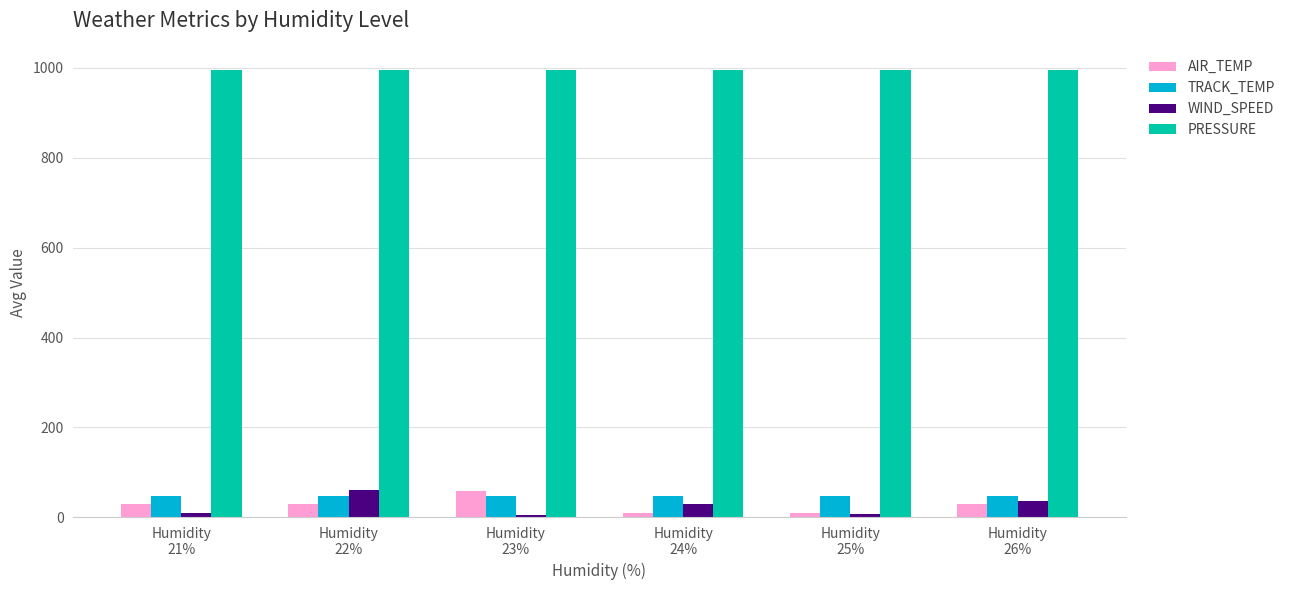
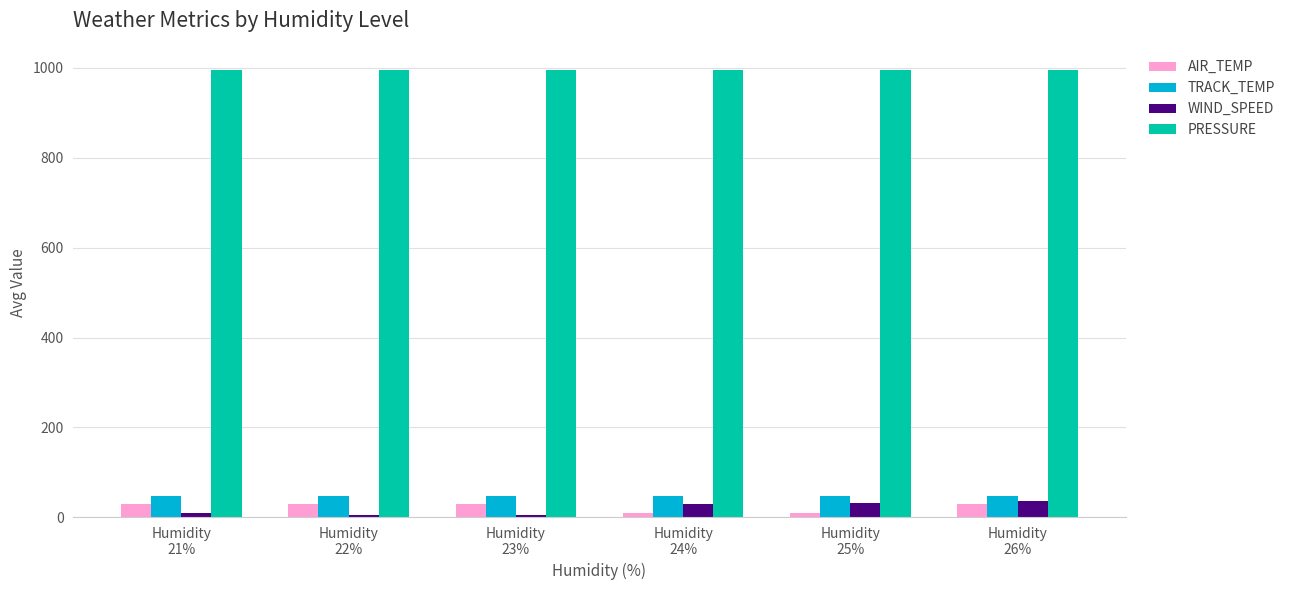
  {
    "AIR_TEMP": {
      "Humidity 21%": 30,
      "Humidity 22%": 30,
-     "Humidity 23%": 60,
+     "Humidity 23%": 30,
      "Humidity 24%": 10,
      "Humidity 25%": 10,
      "Humidity 26%": 30
    },
    "WIND_SPEED": {
      "Humidity 21%": 10,
-     "Humidity 22%": 60,
+     "Humidity 22%": 0,
      "Humidity 24%": 30,
-     "Humidity 25%": 10,
+     "Humidity 25%": 30,
      "Humidity 26%": 40
    }
  }
